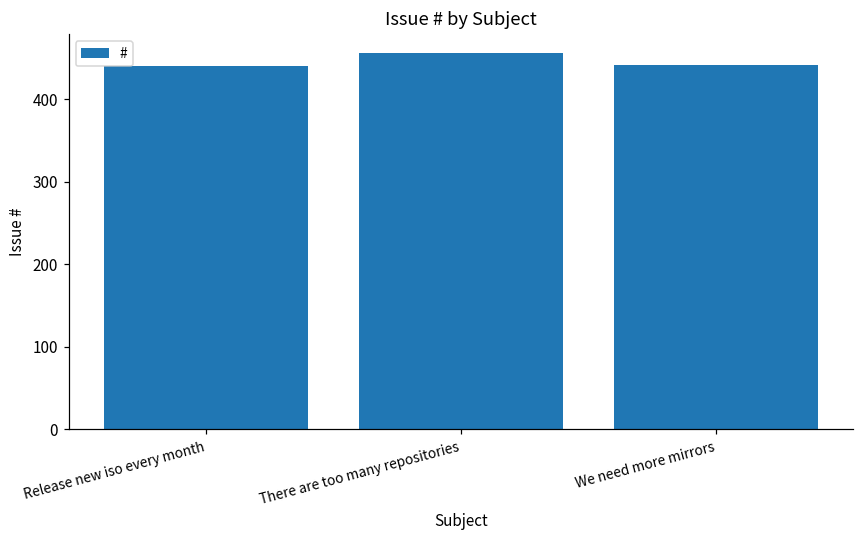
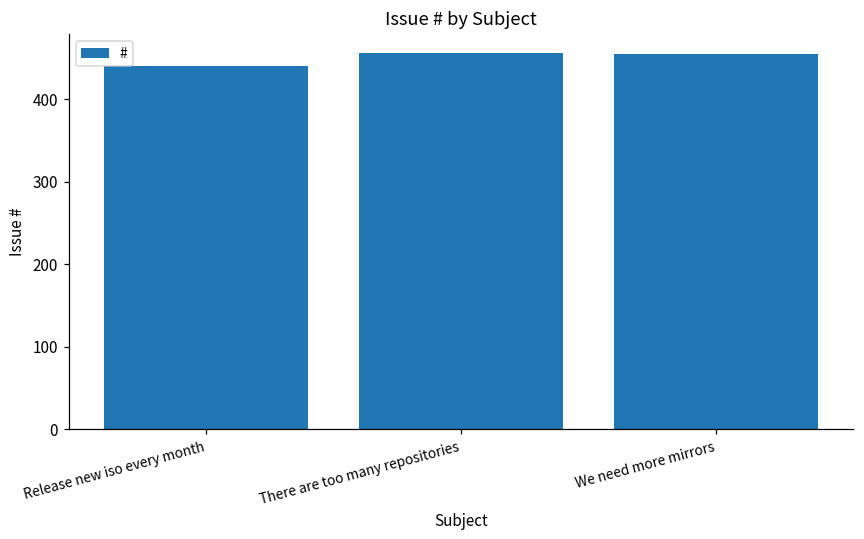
  {
    "Release new iso every month": 440,
    "There are too many repositories": 460,
-   "We need more mirrors": 440
+   "We need more mirrors": 460
  }
